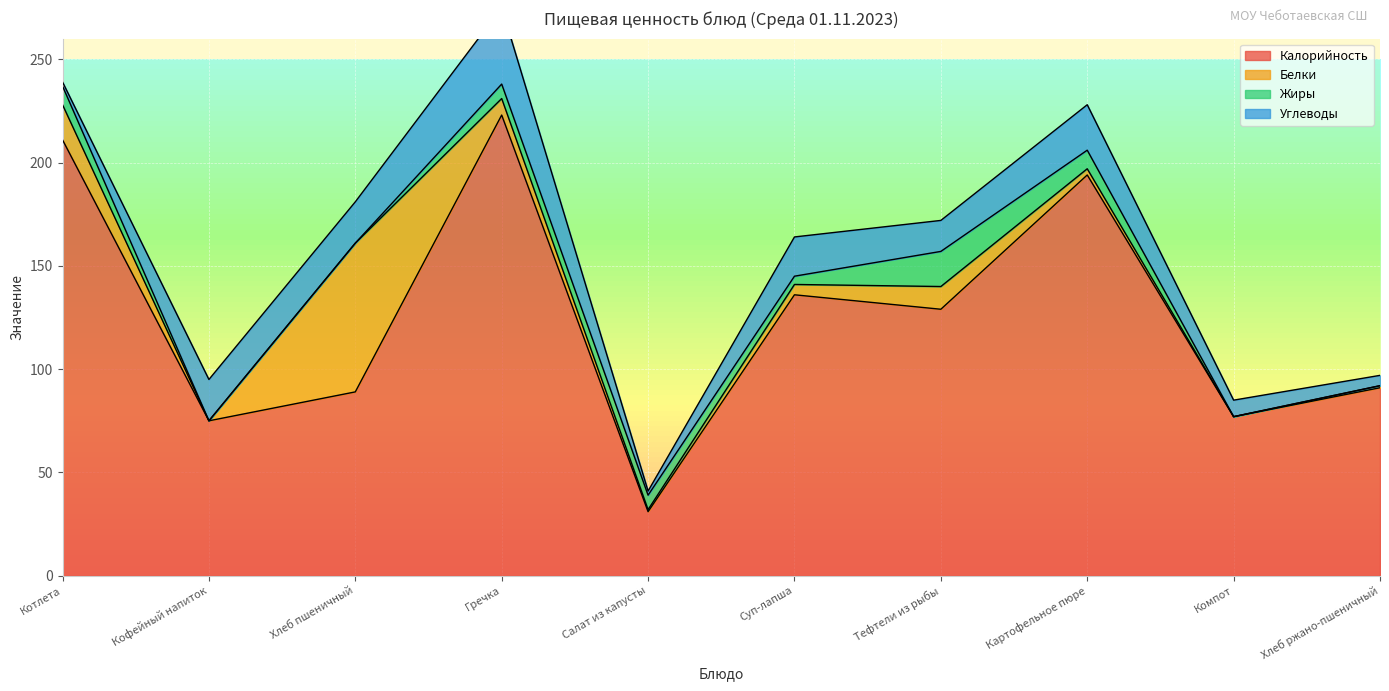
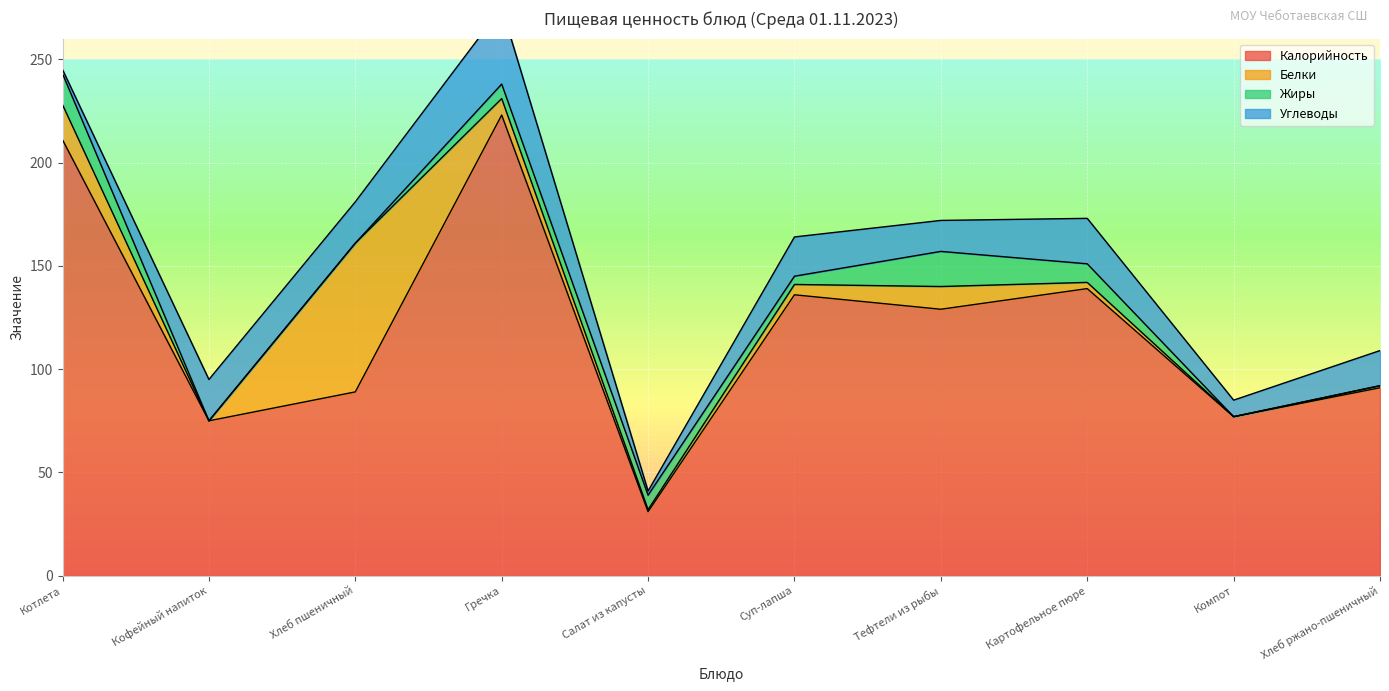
  {
    "Калорийность": {
      "Котлета": 211,
      "Хлеб пшеничный": 89,
      "Гречка": 223,
      "Суп-лапша": 136,
      "Тефтели из рыбы": 129,
-     "Картофельное пюре": 194
+     "Картофельное пюре": 139
    },
    "Белки": {
      "Котлета": 17,
      "Гречка": 8,
      "Суп-лапша": 5,
      "Тефтели из рыбы": 11,
      "Картофельное пюре": 3
    },
    "Жиры": {
-     "Котлета": 9,
+     "Котлета": 15,
      "Гречка": 7,
      "Салат из капусты": 7,
      "Суп-лапша": 4,
      "Тефтели из рыбы": 17,
      "Картофельное пюре": 9
    },
    "Углеводы": {
      "Котлета": 2,
      "Кофейный напиток": 20,
      "Хлеб пшеничный": 20,
      "Салат из капусты": 2,
      "Суп-лапша": 19,
      "Тефтели из рыбы": 15,
      "Картофельное пюре": 22,
      "Компот": 8,
-     "Хлеб ржано-пшеничный": 5
+     "Хлеб ржано-пшеничный": 17
    }
  }
